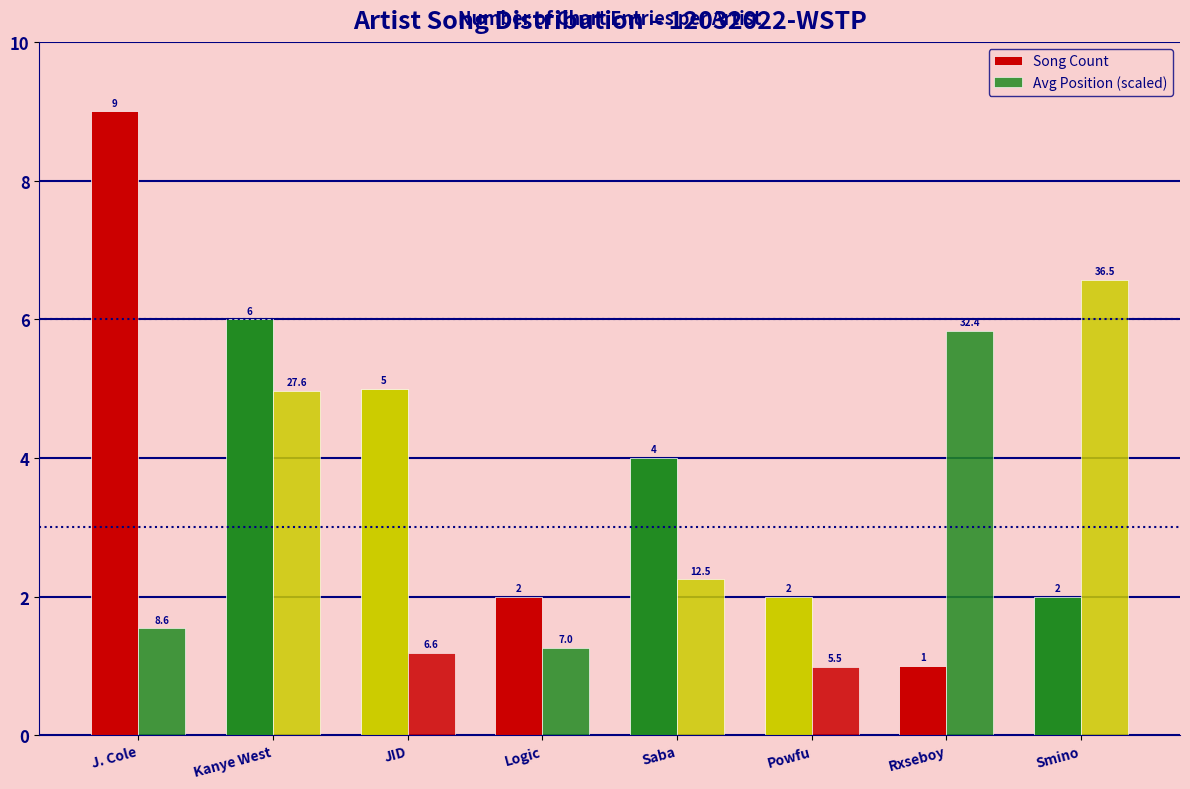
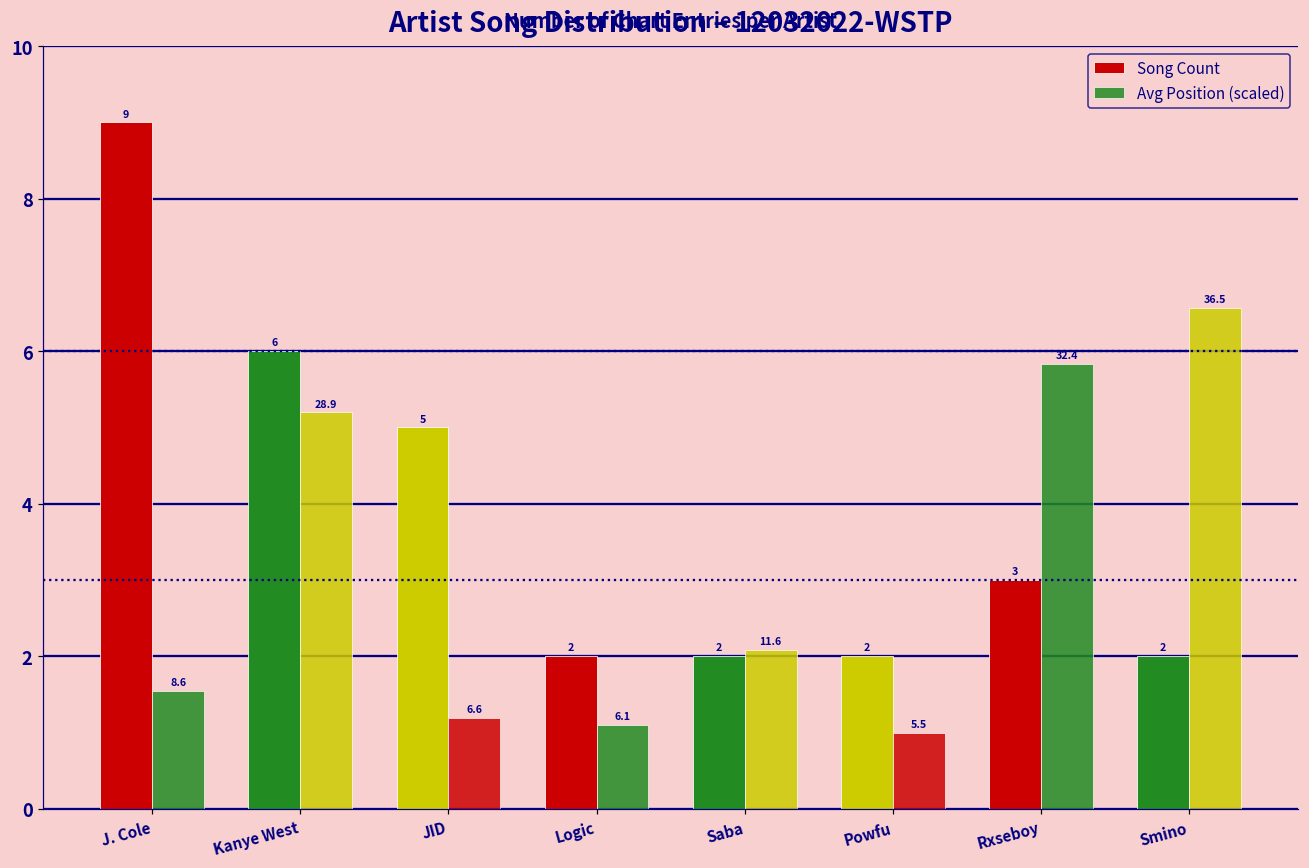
  {
    "Song Count": {
      "J. Cole": 9,
      "Kanye West": 6,
      "JID": 5,
      "Logic": 2,
-     "Saba": 4,
+     "Saba": 2,
      "Powfu": 2,
-     "Rxseboy": 1,
+     "Rxseboy": 3,
      "Smino": 2
    },
    "Avg Position (scaled)": {
-     "Kanye West": 27.6,
-     "Logic": 7.0,
-     "Saba": 12.5
+     "Kanye West": 28.9,
+     "Logic": 6.1,
+     "Saba": 11.6
    }
  }
